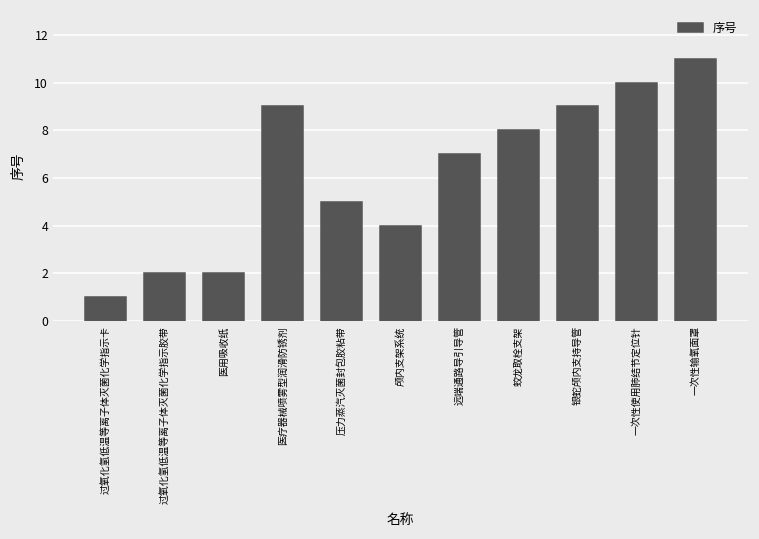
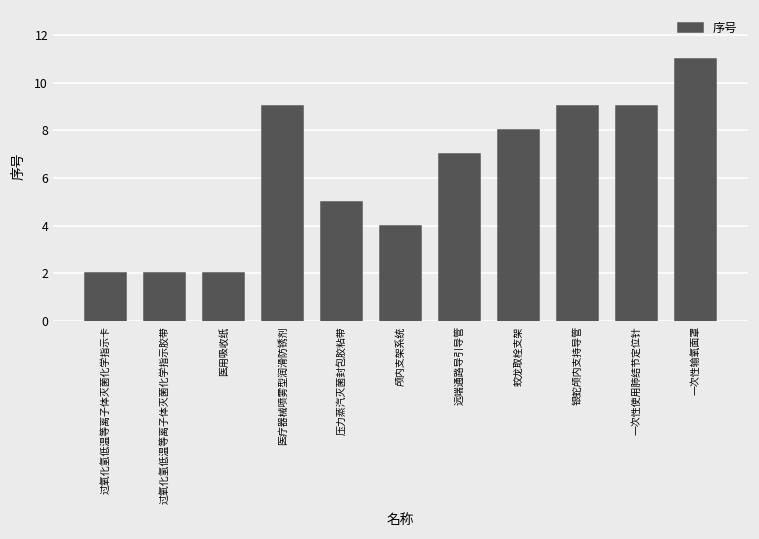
  {
-   "过氧化氢低温等离子体灭菌化学指示卡": 1,
+   "过氧化氢低温等离子体灭菌化学指示卡": 2,
    "过氧化氢低温等离子体灭菌化学指示胶带": 2,
    "医用吸收纸": 2,
    "医疗器械喷雾型润滑防锈剂": 9,
    "压力蒸汽灭菌封包胶粘带": 5,
    "颅内支架系统": 4,
    "远端通路导引导管": 7,
    "蛟龙取栓支架": 8,
    "银蛇颅内支持导管": 9,
-   "一次性使用肺结节定位针": 10,
+   "一次性使用肺结节定位针": 9,
    "一次性输氧面罩": 11
  }
